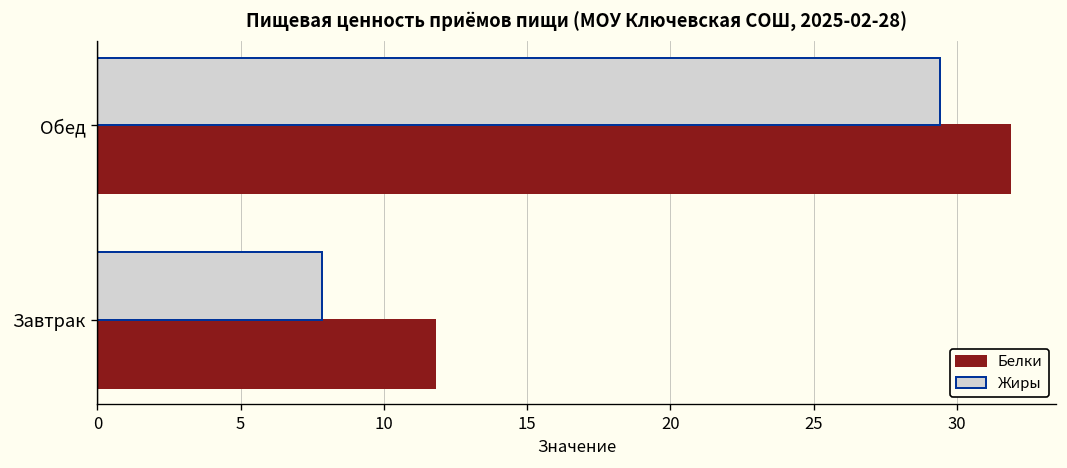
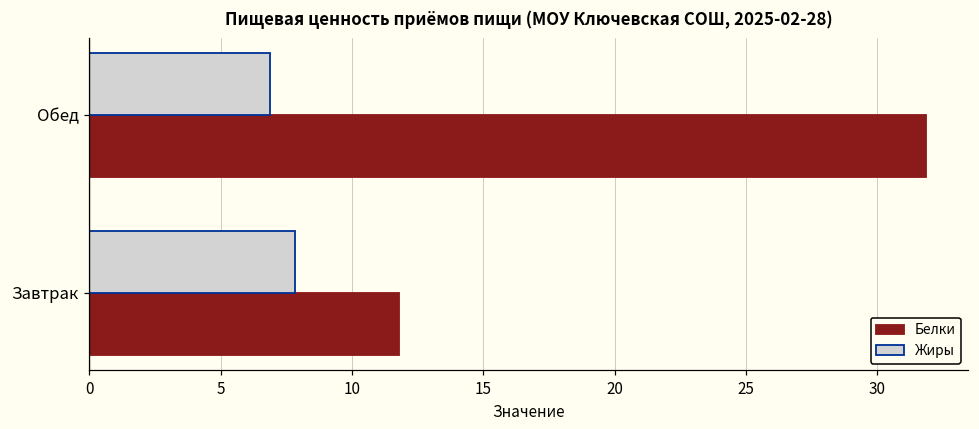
  {
    "Белки": {
      "Обед": 31.9,
      "Завтрак": 11.8
    },
    "Жиры": {
-     "Обед": 29.4,
+     "Обед": 6.9,
      "Завтрак": 7.9
    }
  }
